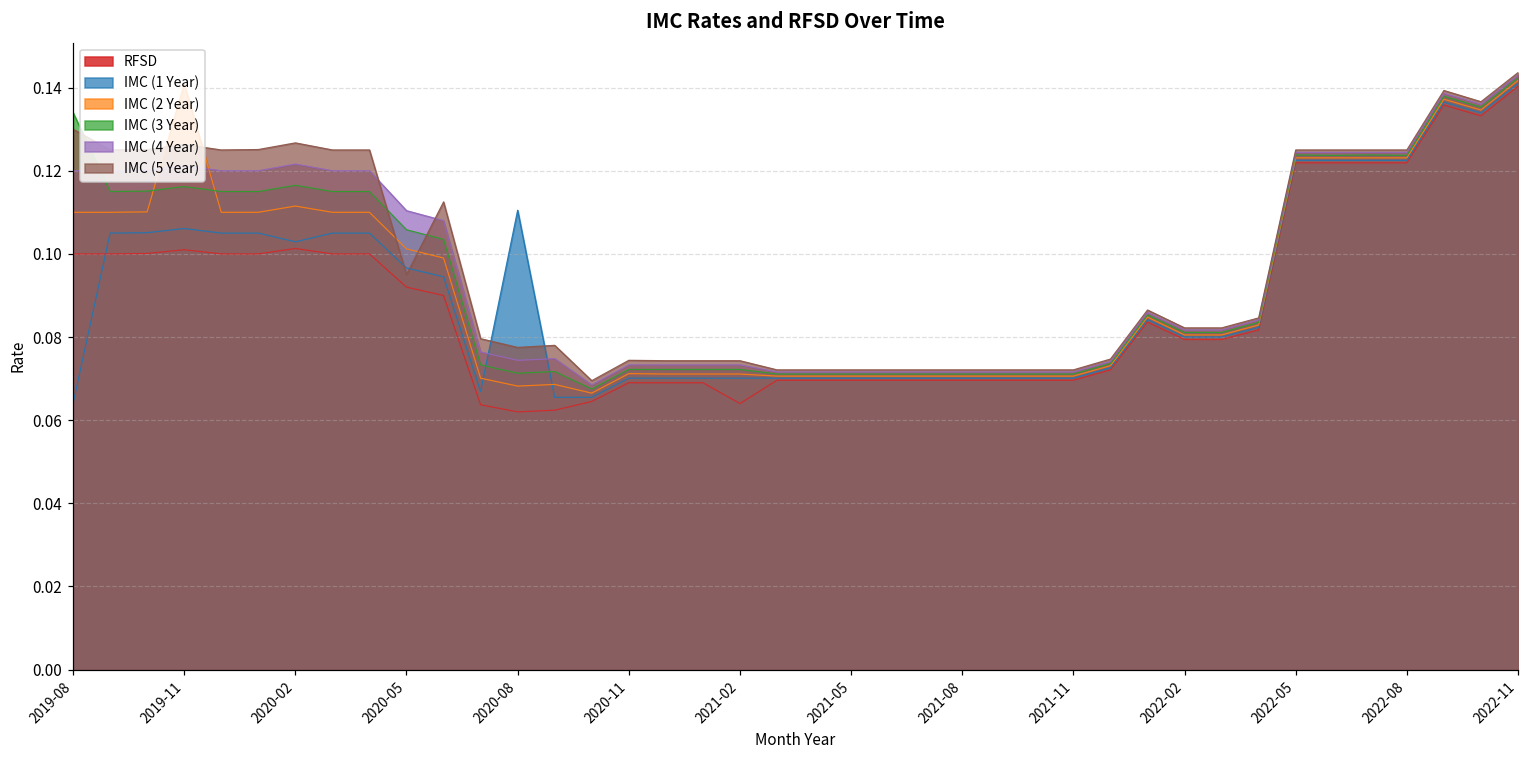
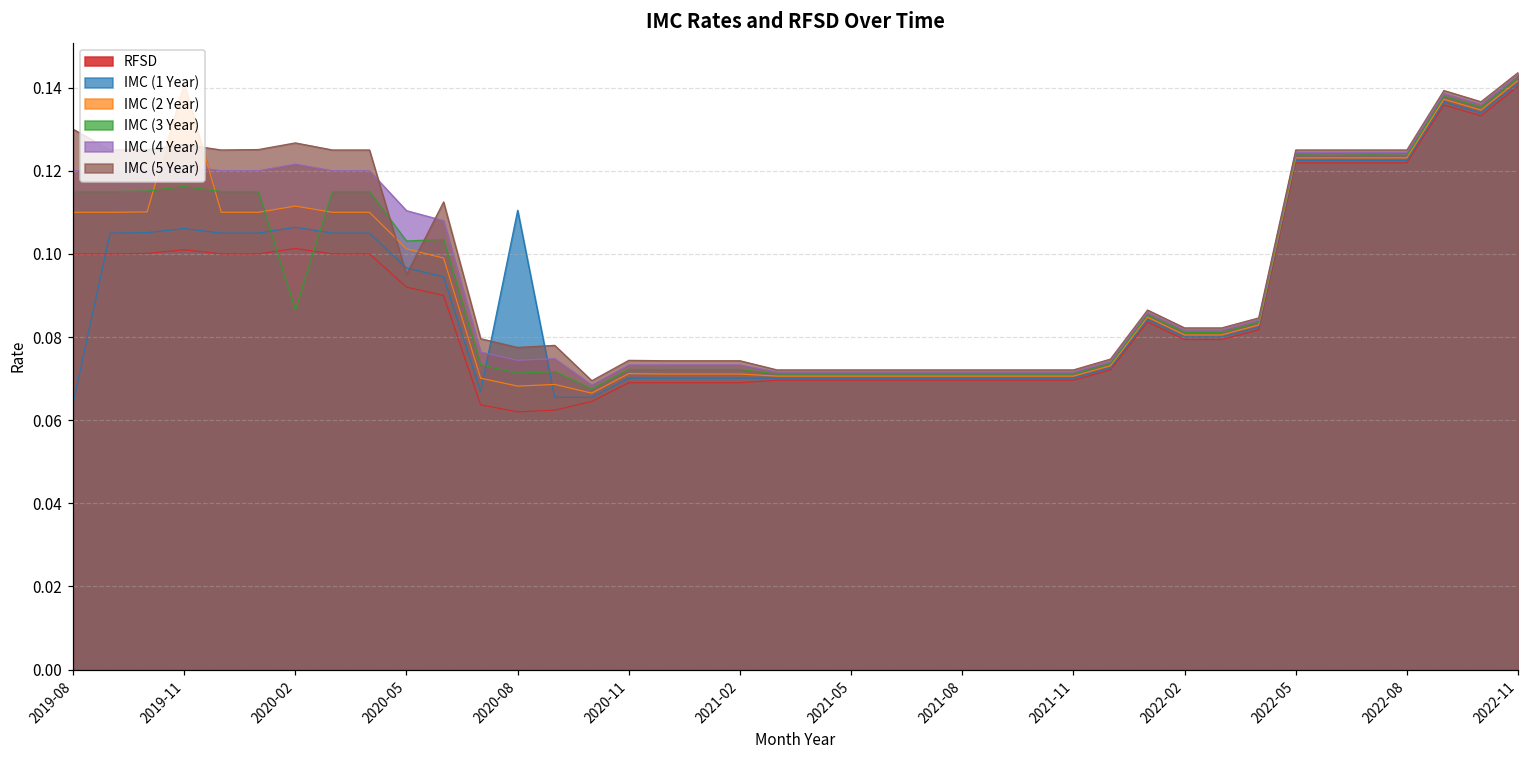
  {
    "RFSD": {
      "2019-08": 0.100,
      "2019-11": 0.101,
      "2020-02": 0.101,
      "2020-05": 0.092,
      "2020-08": 0.062,
      "2020-11": 0.069,
-     "2021-02": 0.064,
+     "2021-02": 0.069,
      "2022-11": 0.140
    },
    "IMC (1 Year)": {
      "2019-08": 0.064,
      "2019-11": 0.106,
-     "2020-02": 0.103,
+     "2020-02": 0.106,
      "2020-05": 0.097,
      "2020-08": 0.111,
      "2020-11": 0.070,
      "2021-02": 0.070,
      "2022-11": 0.141
    },
    "IMC (2 Year)": {
      "2019-08": 0.110,
      "2020-02": 0.112,
      "2020-05": 0.101,
      "2020-08": 0.068,
      "2020-11": 0.071,
      "2021-02": 0.071
    },
    "IMC (3 Year)": {
-     "2019-08": 0.134,
+     "2019-08": 0.115,
      "2019-11": 0.116,
-     "2020-02": 0.117,
-     "2020-05": 0.106,
+     "2020-02": 0.087,
+     "2020-05": 0.103,
      "2020-08": 0.071,
      "2020-11": 0.072,
      "2021-02": 0.072
    },
    "IMC (4 Year)": {
      "2019-08": 0.120,
      "2020-02": 0.122,
      "2020-05": 0.110,
      "2020-08": 0.074,
      "2020-11": 0.073,
      "2021-02": 0.073
    },
    "IMC (5 Year)": {
      "2019-08": 0.130,
      "2020-02": 0.127,
      "2020-05": 0.095,
      "2020-08": 0.078,
      "2020-11": 0.074,
      "2021-02": 0.074
    }
  }
